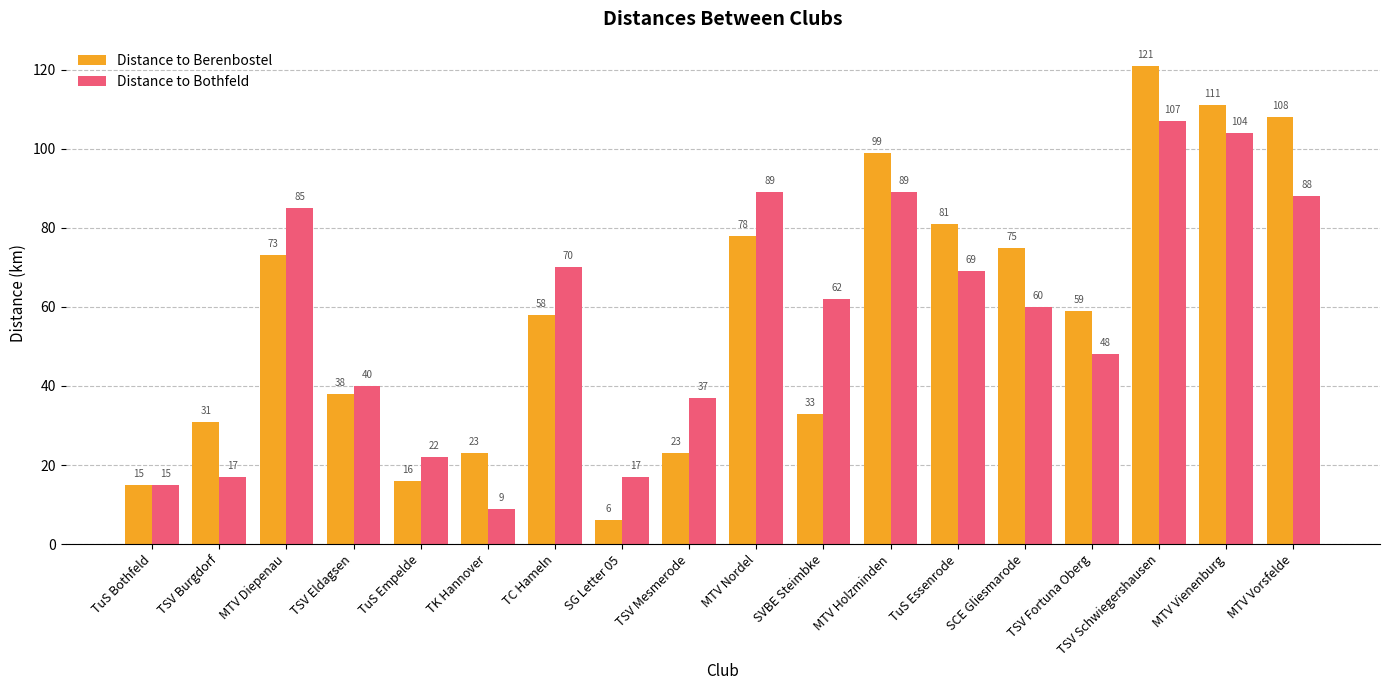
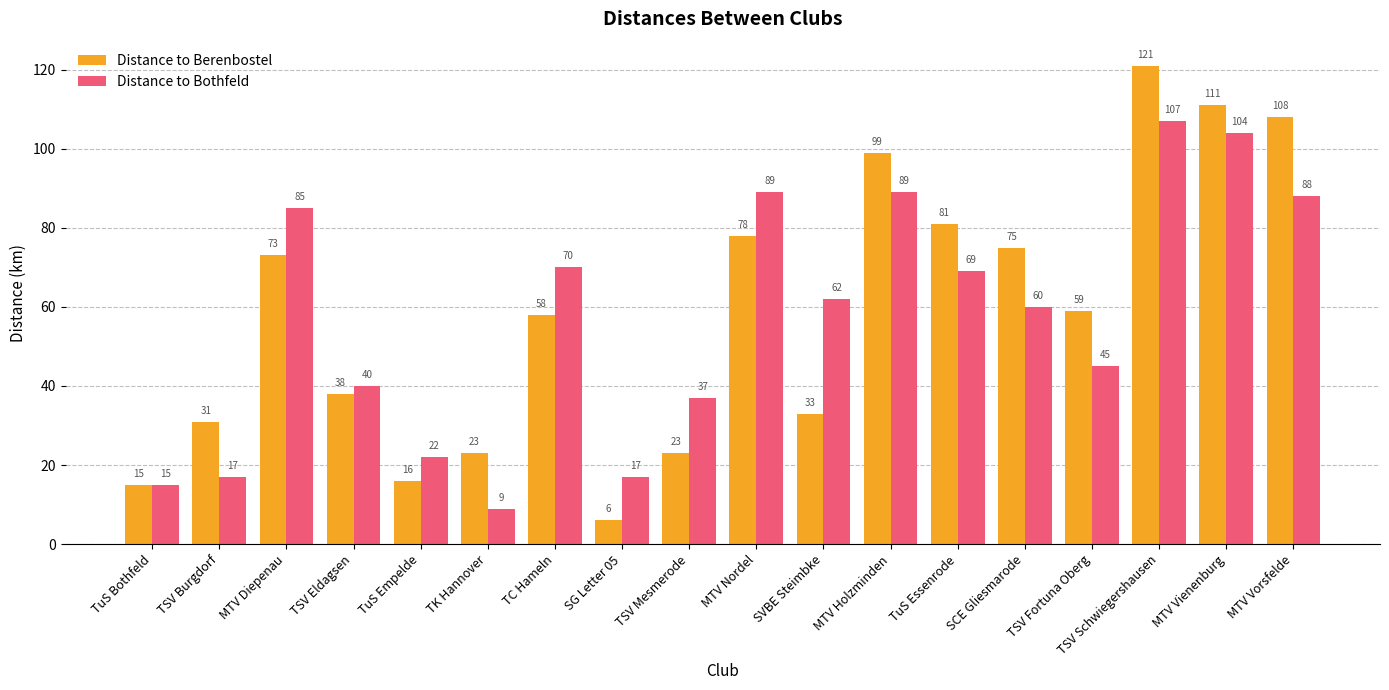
  {
    "Distance to Berenbostel": {
      "TuS Bothfeld": 15,
      "TSV Burgdorf": 31,
      "MTV Diepenau": 73,
      "TSV Eldagsen": 38,
      "TuS Empelde": 16,
      "TK Hannover": 23,
      "TC Hameln": 58,
      "SG Letter 05": 6,
      "TSV Mesmerode": 23,
      "MTV Nordel": 78,
      "SVBE Steimbke": 33,
      "MTV Holzminden": 99,
      "TuS Essenrode": 81,
      "SCE Gliesmarode": 75,
      "TSV Fortuna Oberg": 59,
      "TSV Schwiegershausen": 121,
      "MTV Vienenburg": 111,
      "MTV Vorsfelde": 108
    },
    "Distance to Bothfeld": {
      "TuS Bothfeld": 15,
      "TSV Burgdorf": 17,
      "MTV Diepenau": 85,
      "TSV Eldagsen": 40,
      "TuS Empelde": 22,
      "TK Hannover": 9,
      "TC Hameln": 70,
      "SG Letter 05": 17,
      "TSV Mesmerode": 37,
      "MTV Nordel": 89,
      "SVBE Steimbke": 62,
      "MTV Holzminden": 89,
      "TuS Essenrode": 69,
      "SCE Gliesmarode": 60,
-     "TSV Fortuna Oberg": 48,
+     "TSV Fortuna Oberg": 45,
      "TSV Schwiegershausen": 107,
      "MTV Vienenburg": 104,
      "MTV Vorsfelde": 88
    }
  }
